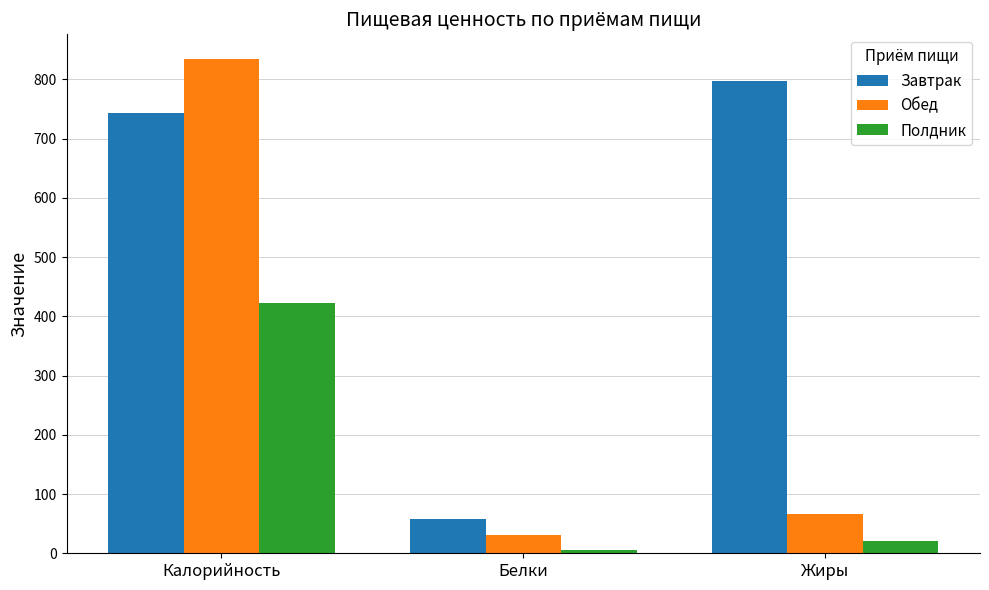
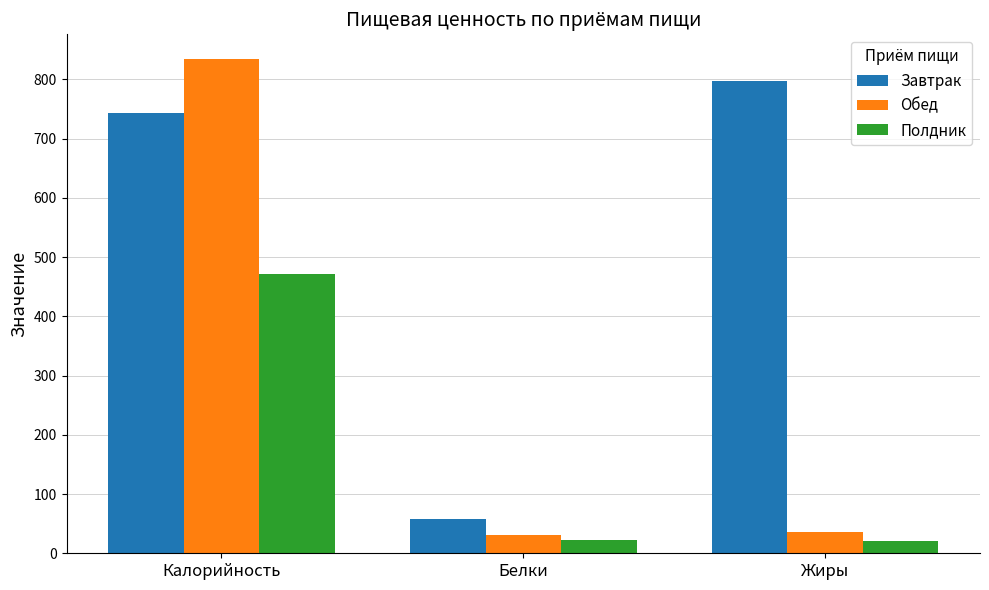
  {
    "Завтрак": {
      "Калорийность": 740,
      "Белки": 60,
      "Жиры": 800
    },
    "Обед": {
      "Калорийность": 830,
      "Белки": 30,
-     "Жиры": 70
+     "Жиры": 40
    },
    "Полдник": {
-     "Калорийность": 420,
-     "Белки": 10,
+     "Калорийность": 470,
+     "Белки": 20,
      "Жиры": 20
    }
  }
